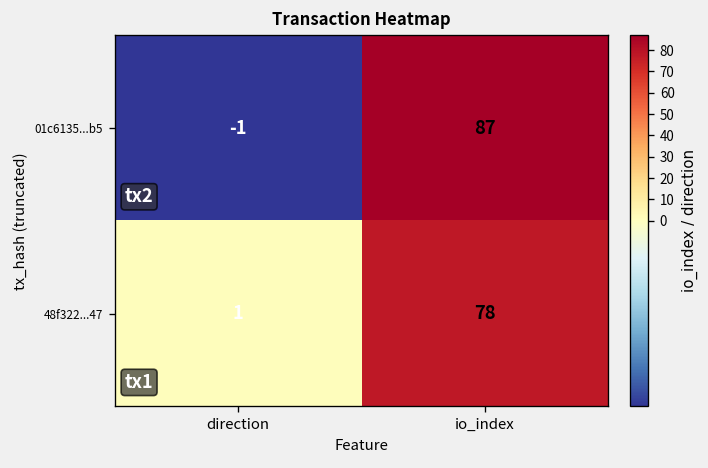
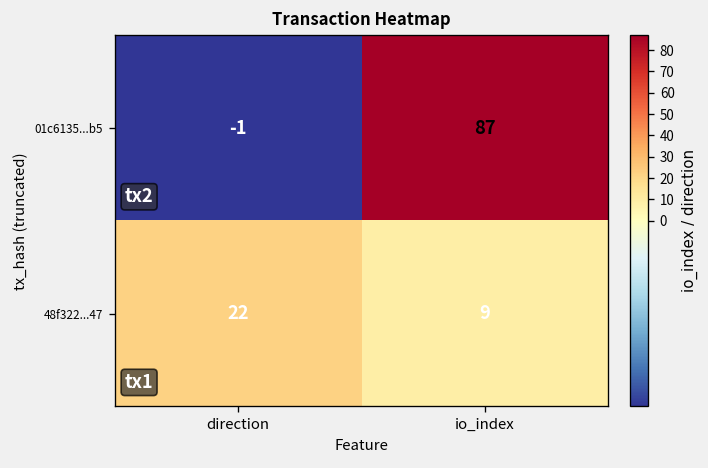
  {
    "01c6135...b5": {
      "direction": -1,
      "io_index": 87
    },
    "48f322...47": {
-     "direction": 1,
-     "io_index": 78
+     "direction": 22,
+     "io_index": 9
    }
  }
